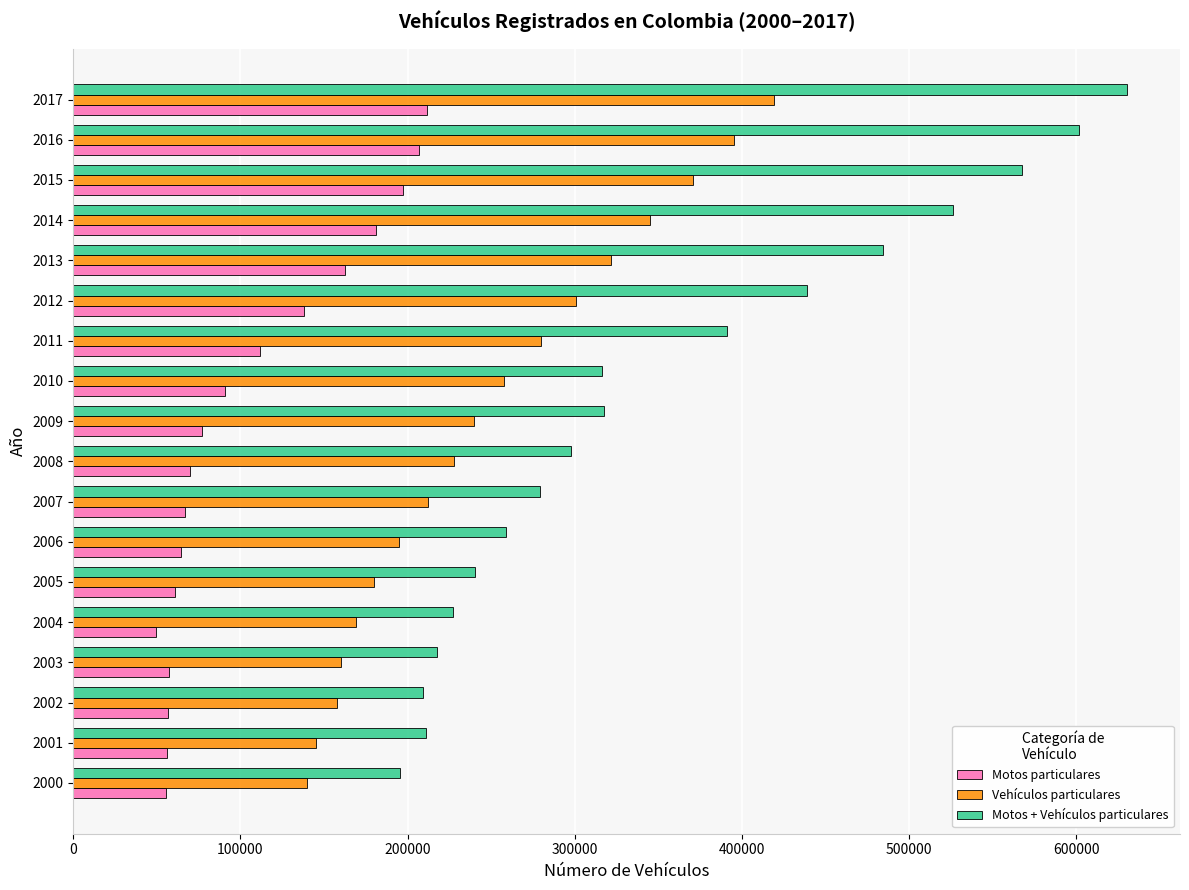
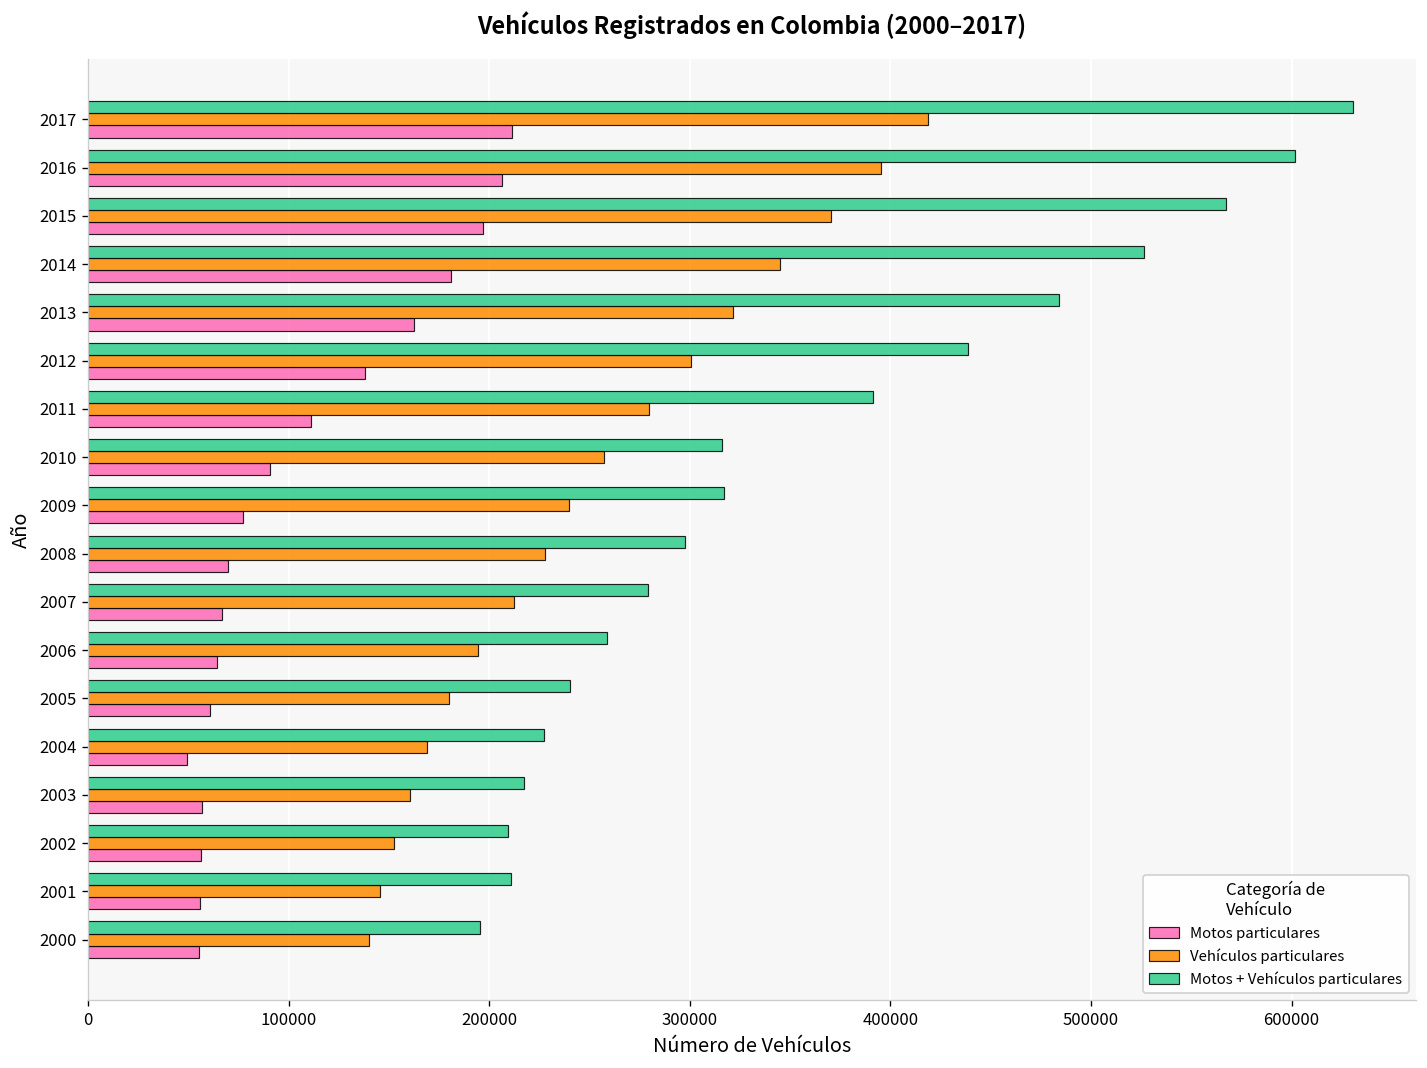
  {
    "Motos particulares": {
      "2017": 212000,
      "2016": 207000,
      "2015": 197000,
      "2014": 181000,
      "2013": 163000,
      "2012": 138000,
      "2011": 111000,
      "2010": 91000,
      "2009": 77000,
      "2008": 70000,
      "2007": 67000,
      "2006": 64000,
      "2005": 61000,
      "2004": 50000,
      "2003": 57000,
      "2002": 56000,
      "2001": 56000,
      "2000": 55000
    },
    "Vehículos particulares": {
      "2017": 419000,
      "2016": 395000,
      "2015": 370000,
      "2014": 345000,
      "2013": 321000,
      "2012": 301000,
      "2011": 280000,
      "2010": 257000,
      "2009": 240000,
      "2008": 228000,
      "2007": 212000,
      "2006": 195000,
      "2005": 180000,
      "2004": 169000,
      "2003": 160000,
-     "2002": 157000,
+     "2002": 153000,
      "2001": 145000,
      "2000": 140000
    },
    "Motos + Vehículos particulares": {
      "2017": 630000,
      "2016": 602000,
      "2015": 567000,
      "2014": 526000,
      "2013": 484000,
      "2012": 439000,
      "2011": 391000,
      "2010": 316000,
      "2009": 317000,
      "2008": 298000,
      "2007": 279000,
      "2006": 259000,
      "2005": 241000,
      "2004": 227000,
      "2003": 217000,
      "2002": 209000,
      "2001": 211000,
      "2000": 195000
    }
  }
